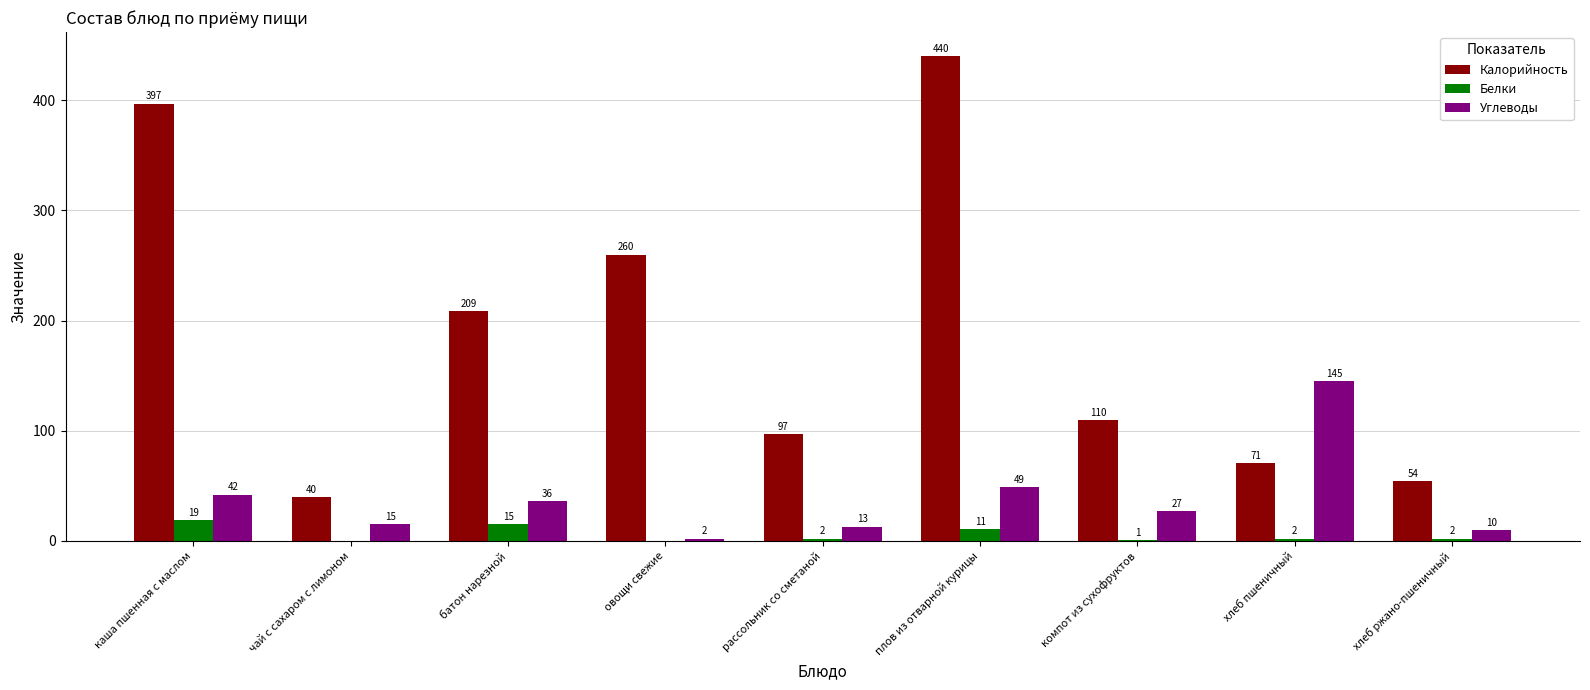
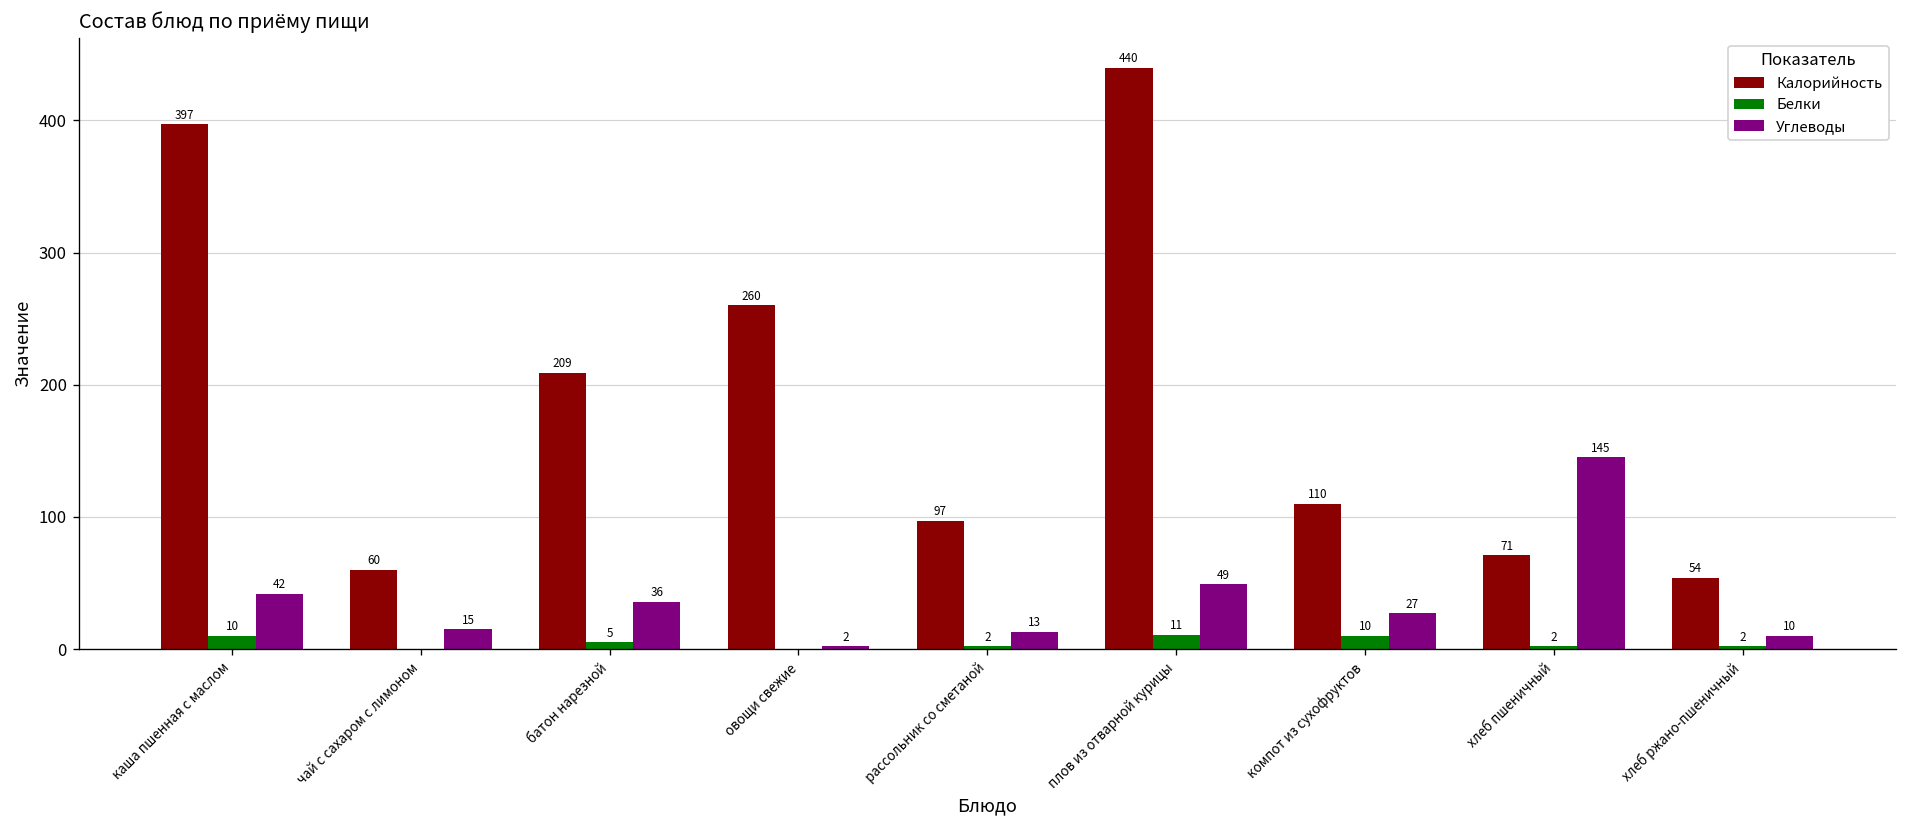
  {
    "Калорийность": {
      "каша пшенная с маслом": 397,
-     "чай с сахаром с лимоном": 40,
+     "чай с сахаром с лимоном": 60,
      "батон нарезной": 209,
      "овощи свежие": 260,
      "рассольник со сметаной": 97,
      "плов из отварной курицы": 440,
      "компот из сухофруктов": 110,
      "хлеб пшеничный": 71,
      "хлеб ржано-пшеничный": 54
    },
    "Белки": {
-     "каша пшенная с маслом": 19,
-     "батон нарезной": 15,
+     "каша пшенная с маслом": 10,
+     "батон нарезной": 5,
      "рассольник со сметаной": 2,
      "плов из отварной курицы": 11,
-     "компот из сухофруктов": 1,
+     "компот из сухофруктов": 10,
      "хлеб пшеничный": 2,
      "хлеб ржано-пшеничный": 2
    },
    "Углеводы": {
      "каша пшенная с маслом": 42,
      "чай с сахаром с лимоном": 15,
      "батон нарезной": 36,
      "овощи свежие": 2,
      "рассольник со сметаной": 13,
      "плов из отварной курицы": 49,
      "компот из сухофруктов": 27,
      "хлеб пшеничный": 145,
      "хлеб ржано-пшеничный": 10
    }
  }
